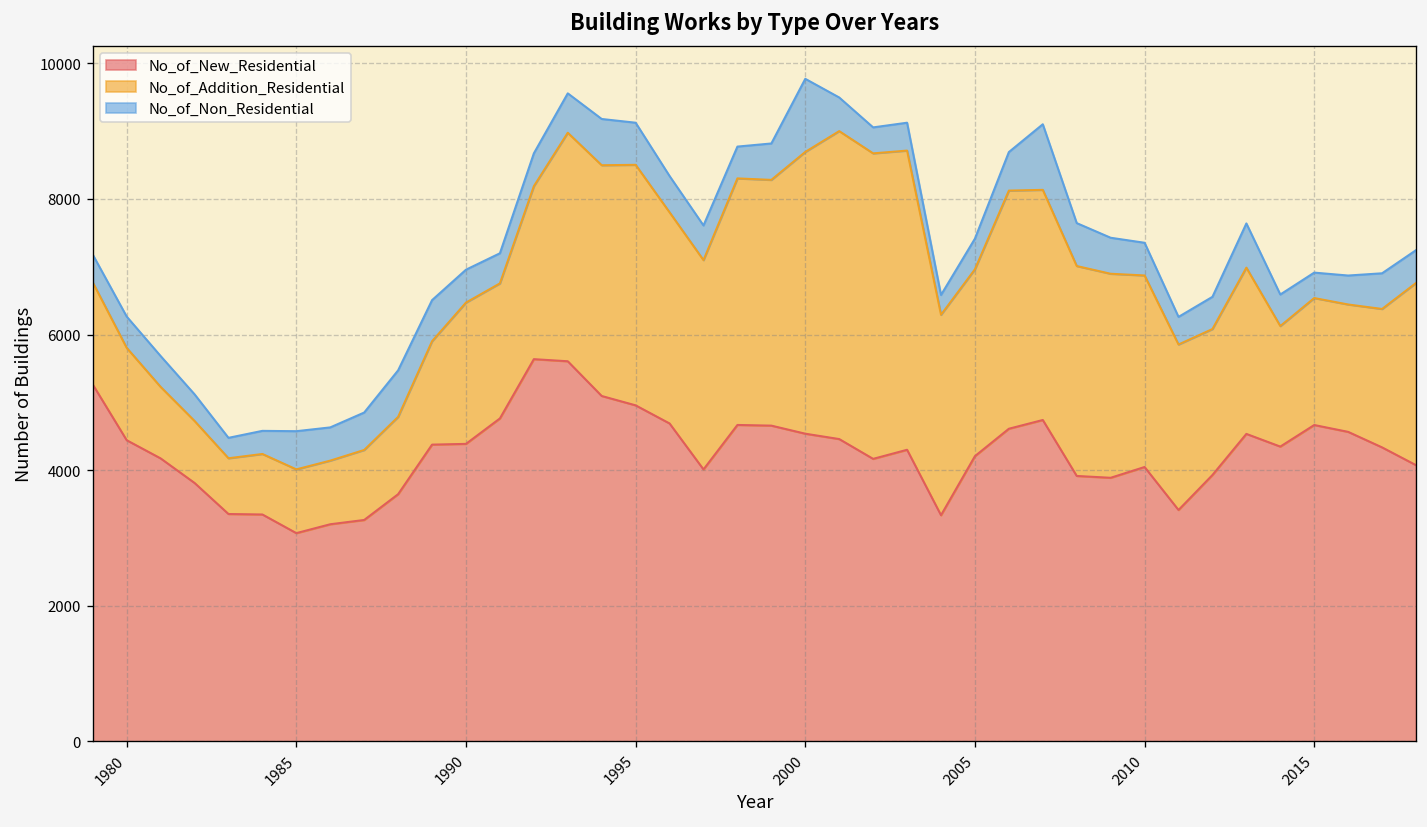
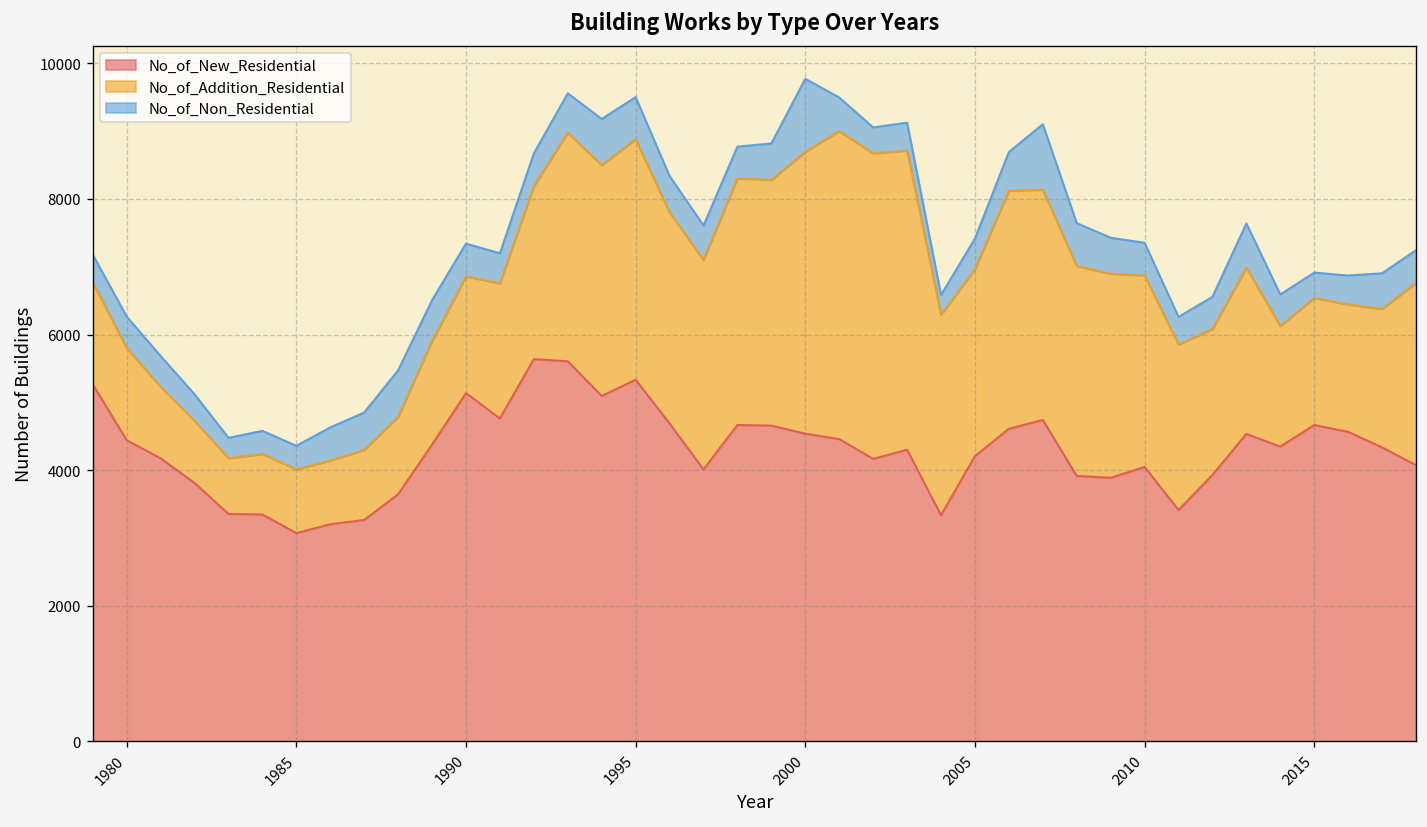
  {
    "No_of_New_Residential": {
      "1980": 4400,
      "1985": 3100,
-     "1990": 4400,
-     "1995": 5000,
+     "1990": 5100,
+     "1995": 5300,
      "2000": 4500,
      "2005": 4200,
      "2010": 4000,
      "2015": 4700
    },
    "No_of_Addition_Residential": {
      "1980": 1400,
      "1985": 900,
-     "1990": 2100,
+     "1990": 1700,
      "1995": 3500,
      "2000": 4200,
      "2005": 2800,
      "2010": 2800,
      "2015": 1900
    },
    "No_of_Non_Residential": {
      "1980": 500,
-     "1985": 600,
+     "1985": 300,
      "1990": 500,
      "1995": 600,
      "2000": 1100,
      "2005": 500,
      "2010": 500,
      "2015": 400
    }
  }
